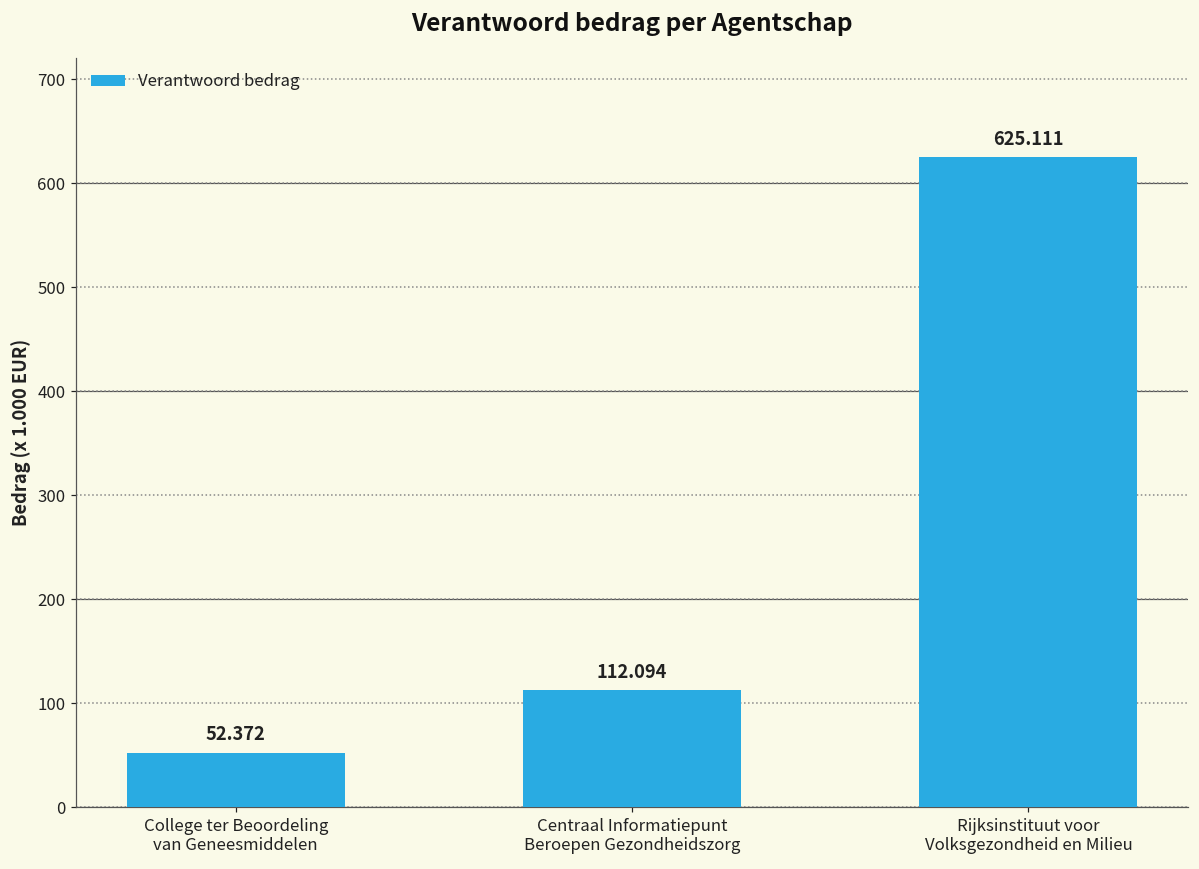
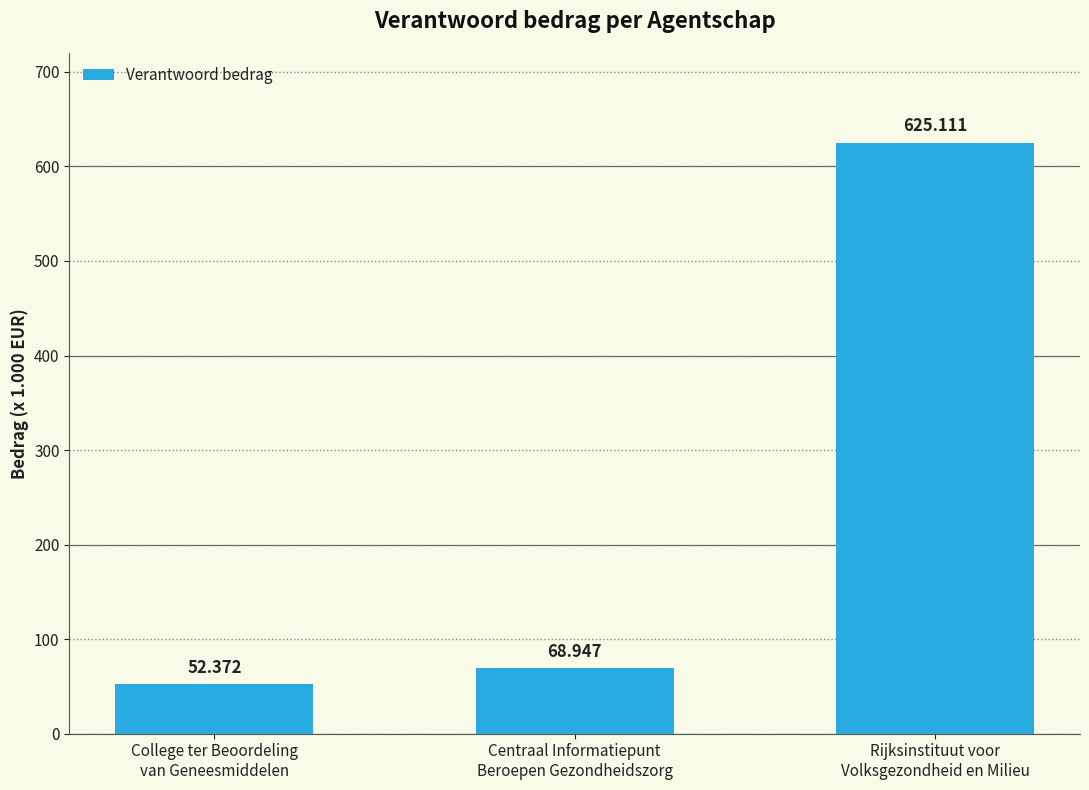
  {
    "College ter Beoordeling van Geneesmiddelen": 52.372,
-   "Centraal Informatiepunt Beroepen Gezondheidszorg": 112.094,
+   "Centraal Informatiepunt Beroepen Gezondheidszorg": 68.947,
    "Rijksinstituut voor Volksgezondheid en Milieu": 625.111
  }
